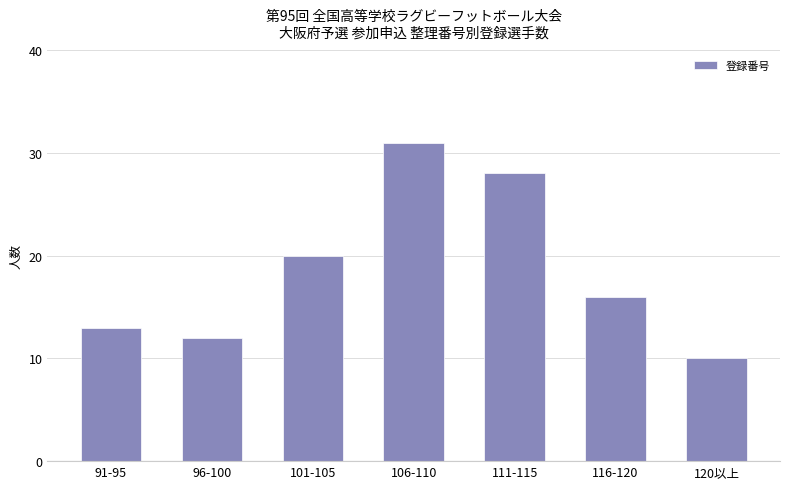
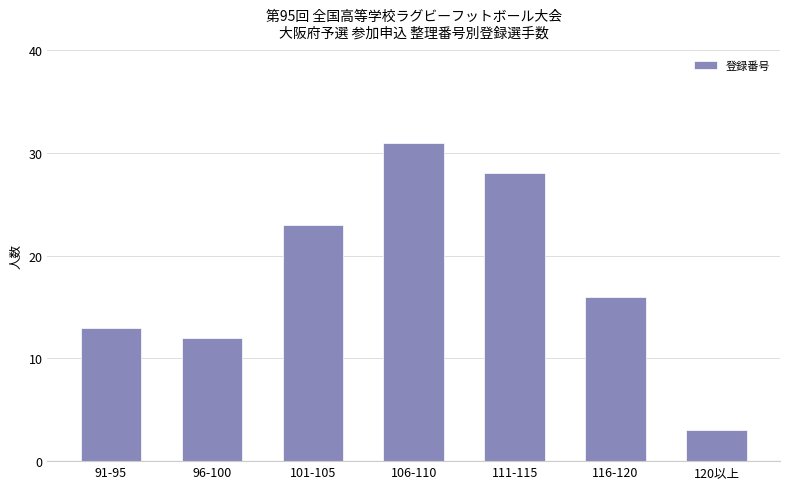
  {
    "91-95": 13,
    "96-100": 12,
-   "101-105": 20,
+   "101-105": 23,
    "106-110": 31,
    "111-115": 28,
    "116-120": 16,
-   "120以上": 10
+   "120以上": 3
  }
